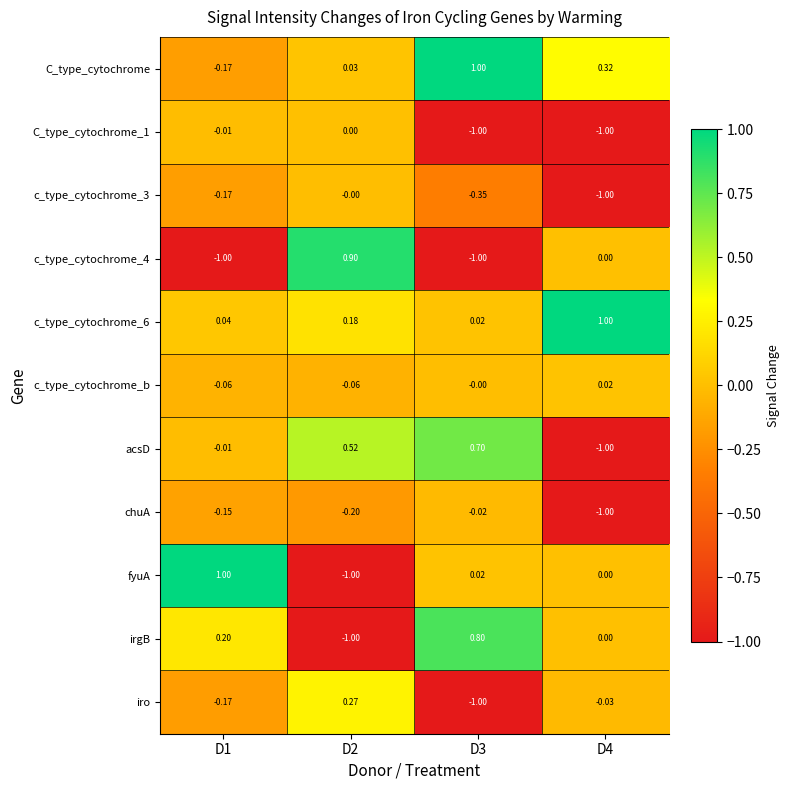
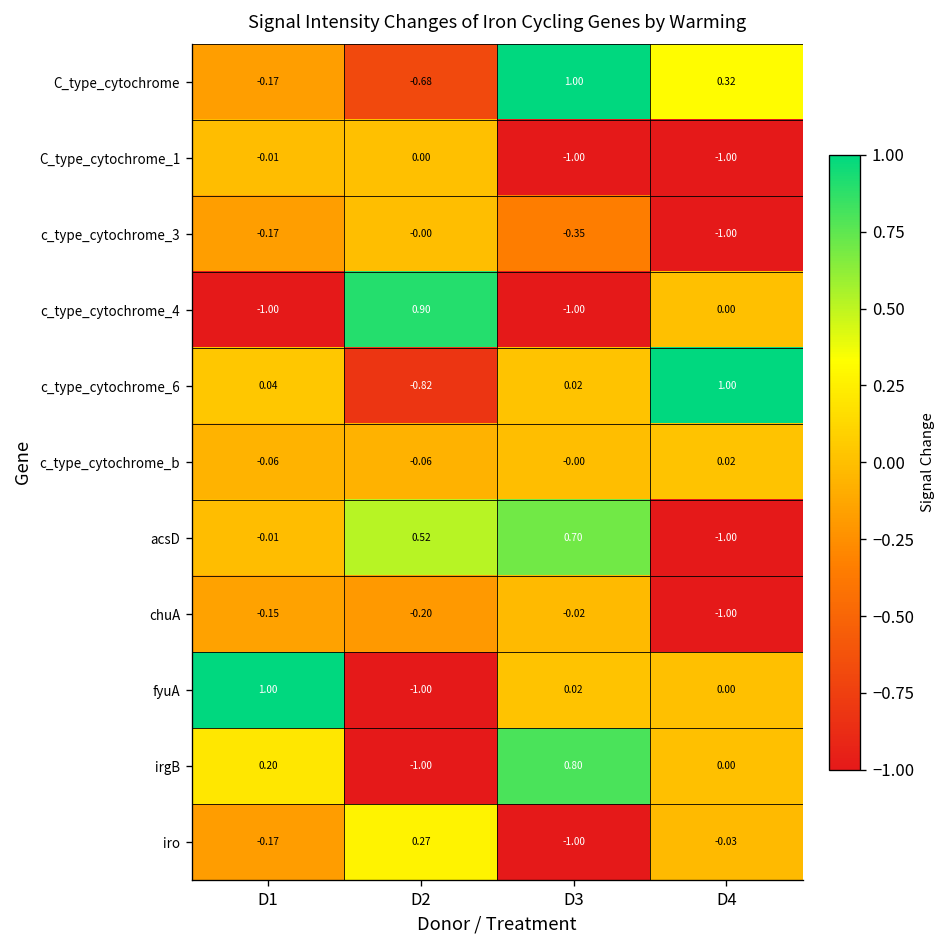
  {
    "C_type_cytochrome": {
      "D1": -0.17,
-     "D2": 0.03,
+     "D2": -0.68,
      "D3": 1.00,
      "D4": 0.32
    },
    "C_type_cytochrome_1": {
      "D1": -0.01,
      "D2": 0.00,
      "D3": -1.00,
      "D4": -1.00
    },
    "c_type_cytochrome_3": {
      "D1": -0.17,
      "D2": -0.00,
      "D3": -0.35,
      "D4": -1.00
    },
    "c_type_cytochrome_4": {
      "D1": -1.00,
      "D2": 0.90,
      "D3": -1.00,
      "D4": 0.00
    },
    "c_type_cytochrome_6": {
      "D1": 0.04,
-     "D2": 0.18,
+     "D2": -0.82,
      "D3": 0.02,
      "D4": 1.00
    },
    "c_type_cytochrome_b": {
      "D1": -0.06,
      "D2": -0.06,
      "D3": -0.00,
      "D4": 0.02
    },
    "acsD": {
      "D1": -0.01,
      "D2": 0.52,
      "D3": 0.70,
      "D4": -1.00
    },
    "chuA": {
      "D1": -0.15,
      "D2": -0.20,
      "D3": -0.02,
      "D4": -1.00
    },
    "fyuA": {
      "D1": 1.00,
      "D2": -1.00,
      "D3": 0.02,
      "D4": 0.00
    },
    "irgB": {
      "D1": 0.20,
      "D2": -1.00,
      "D3": 0.80,
      "D4": 0.00
    },
    "iro": {
      "D1": -0.17,
      "D2": 0.27,
      "D3": -1.00,
      "D4": -0.03
    }
  }
